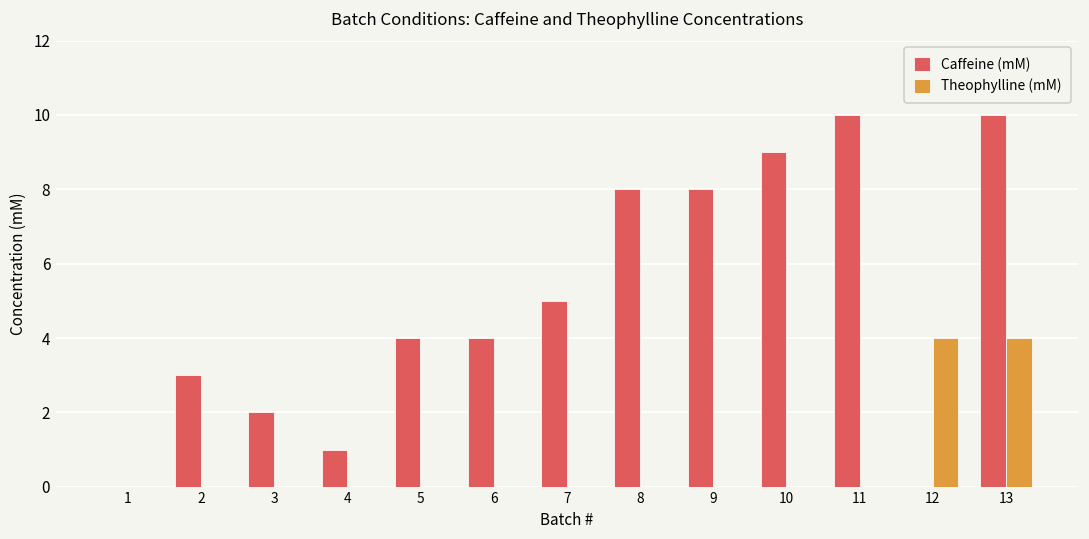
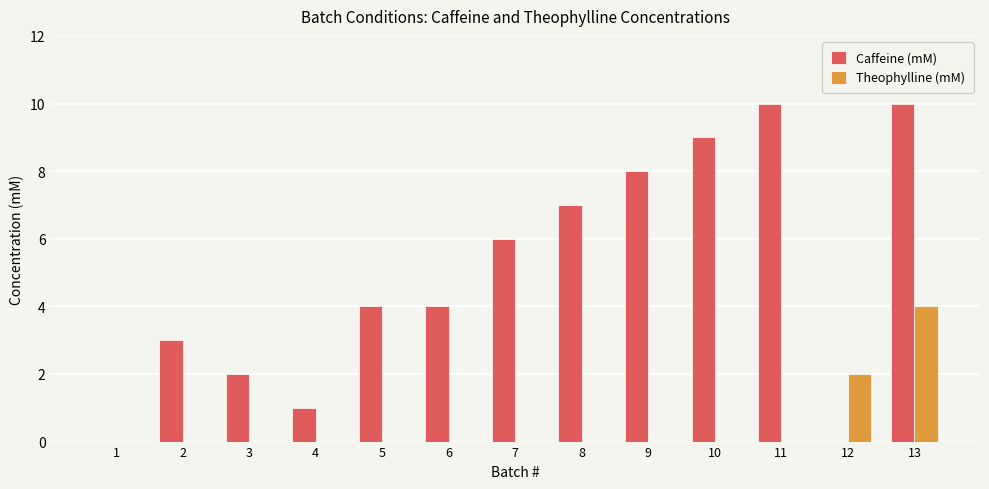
  {
    "Caffeine (mM)": {
      "1": 0,
      "2": 3,
      "3": 2,
      "4": 1,
      "5": 4,
      "6": 4,
-     "7": 5,
-     "8": 8,
+     "7": 6,
+     "8": 7,
      "9": 8,
      "10": 9,
      "11": 10,
      "12": 0,
      "13": 10
    },
    "Theophylline (mM)": {
      "1": 0,
      "2": 0,
      "3": 0,
      "4": 0,
      "5": 0,
      "6": 0,
      "7": 0,
      "8": 0,
      "9": 0,
      "10": 0,
      "11": 0,
-     "12": 4,
+     "12": 2,
      "13": 4
    }
  }
